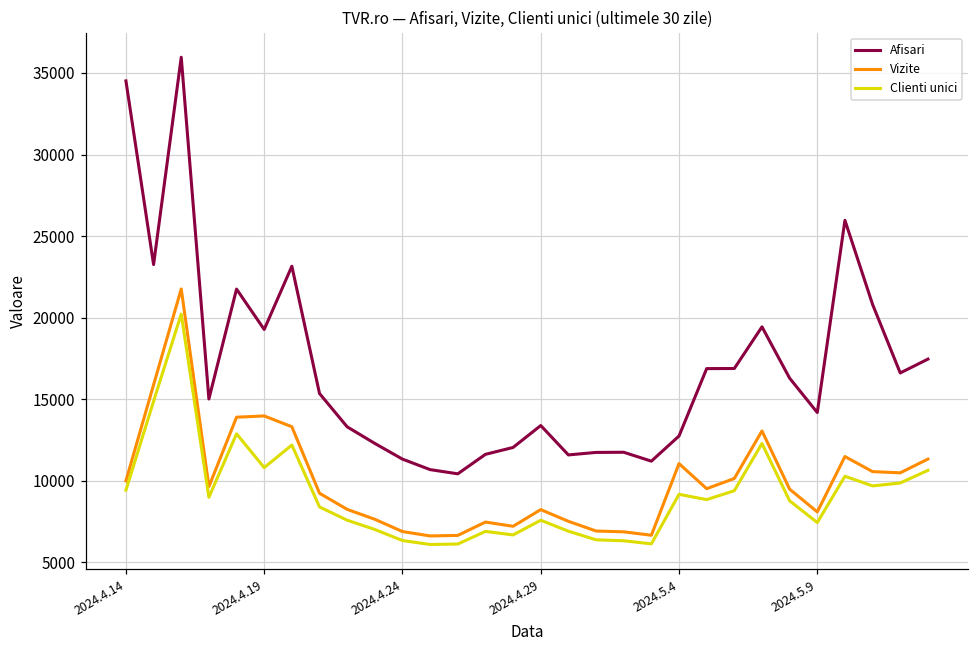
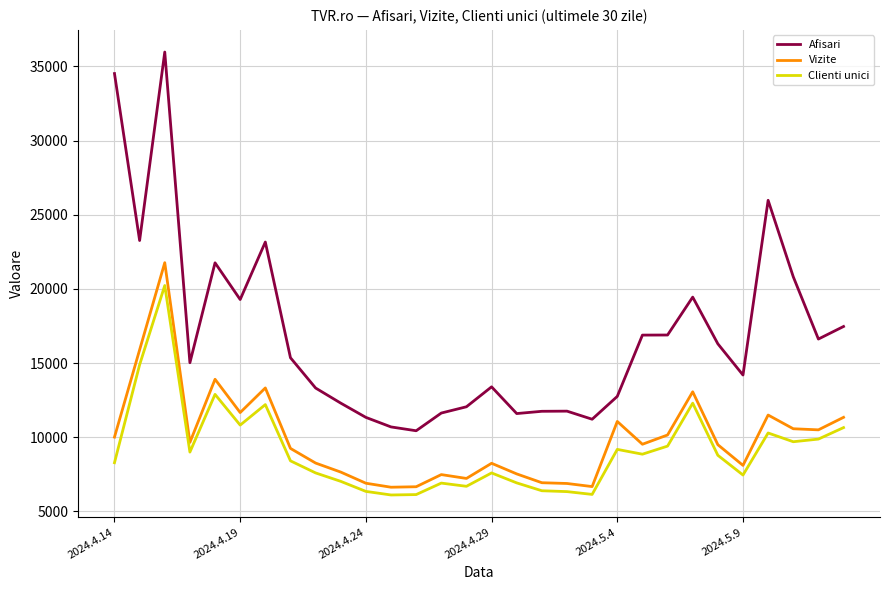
  {
    "Afisari": {
      "2024.4.14": 34500,
      "2024.4.19": 19300,
      "2024.4.24": 11300,
      "2024.4.29": 13400,
      "2024.5.4": 12700,
      "2024.5.9": 14200
    },
    "Vizite": {
      "2024.4.14": 10000,
-     "2024.4.19": 14000,
+     "2024.4.19": 11700,
      "2024.4.24": 6900,
      "2024.4.29": 8200,
      "2024.5.4": 11100,
      "2024.5.9": 8100
    },
    "Clienti unici": {
-     "2024.4.14": 9400,
+     "2024.4.14": 8300,
      "2024.4.19": 10800,
      "2024.4.24": 6300,
      "2024.4.29": 7600,
      "2024.5.4": 9200,
      "2024.5.9": 7400
    }
  }
